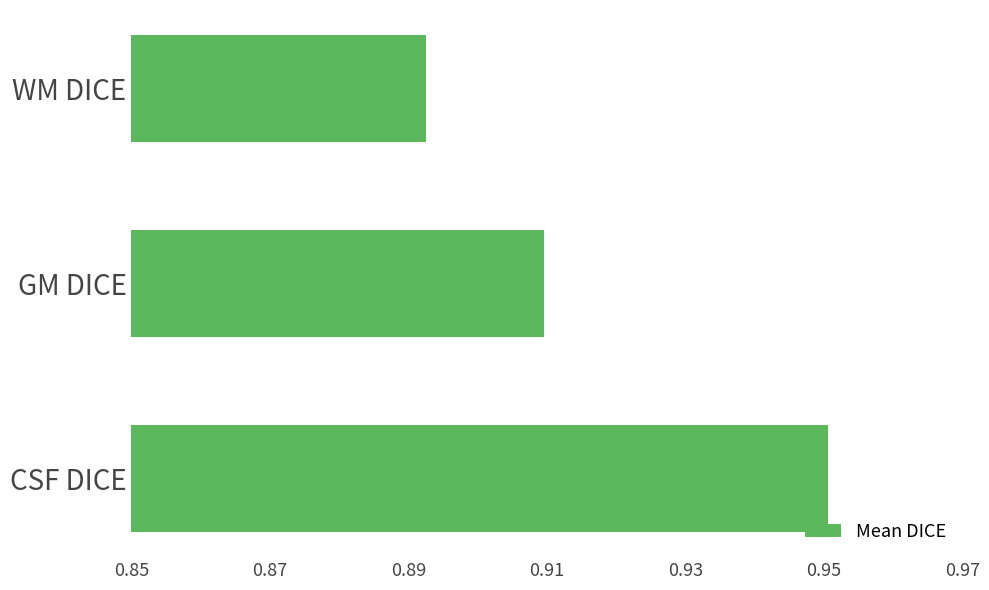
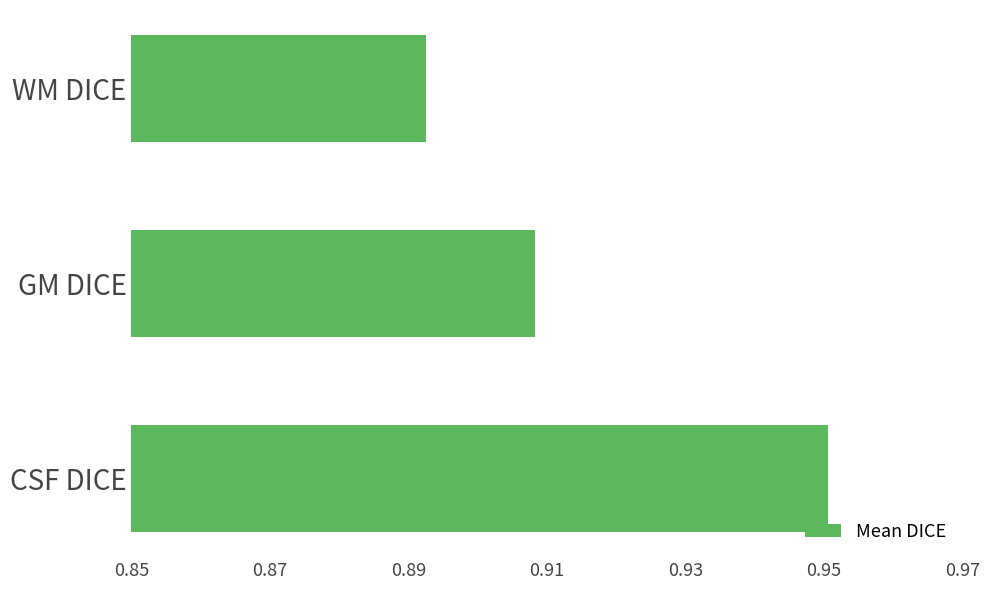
  {
    "WM DICE": 0.893,
-   "GM DICE": 0.910,
+   "GM DICE": 0.908,
    "CSF DICE": 0.951
  }
